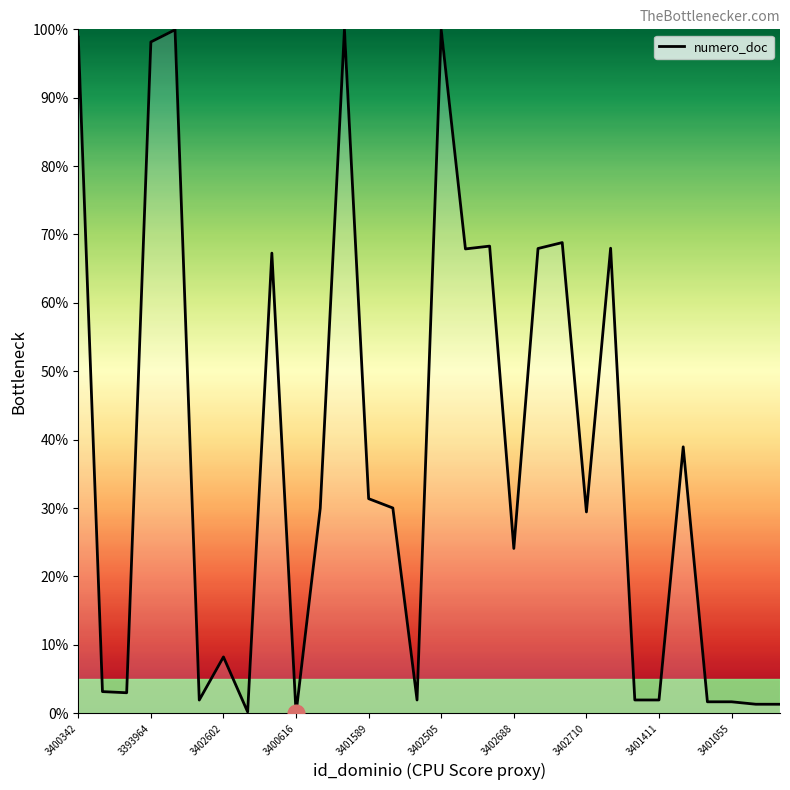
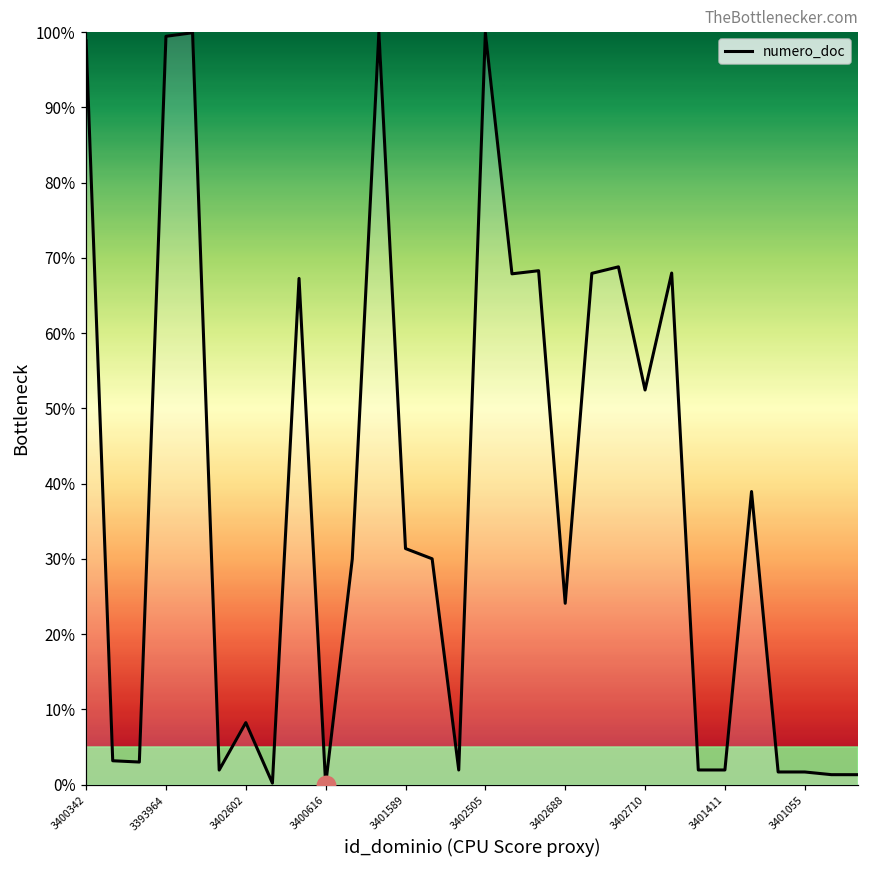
  {
    "numero_doc": {
      "3400342": "99%",
-     "3393964": "98%",
+     "3393964": "99%",
      "3402602": "8%",
      "3401589": "31%",
      "3402505": "100%",
      "3402688": "24%",
-     "3402710": "29%"
+     "3402710": "52%"
    }
  }
